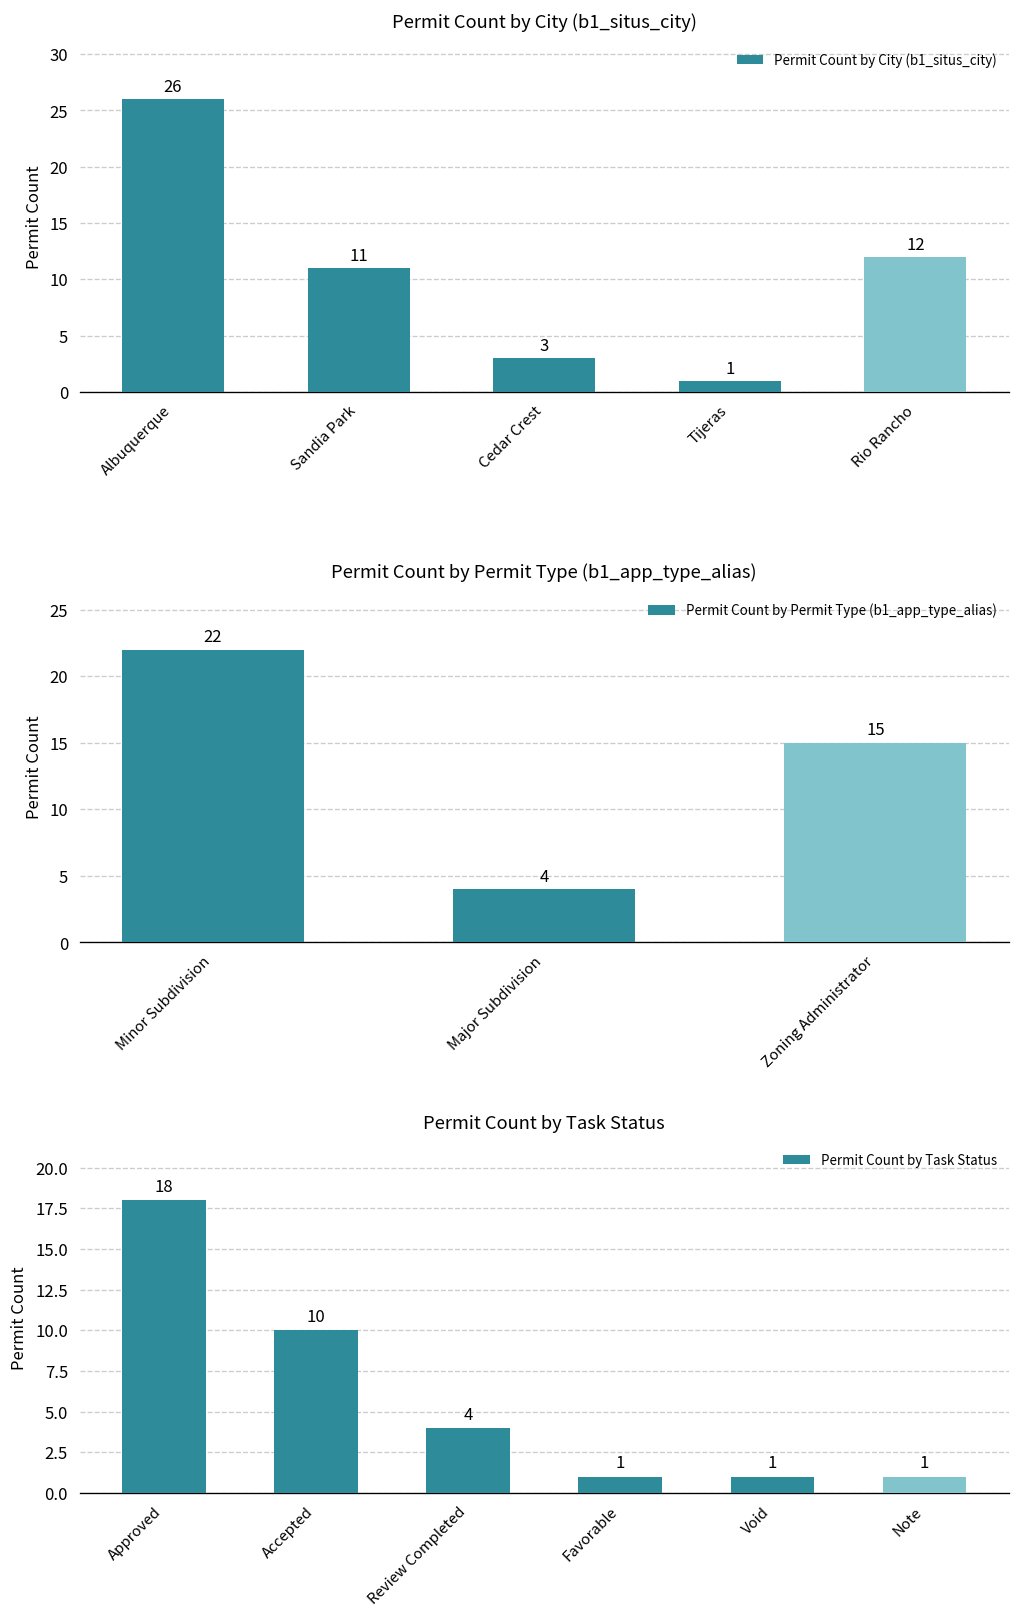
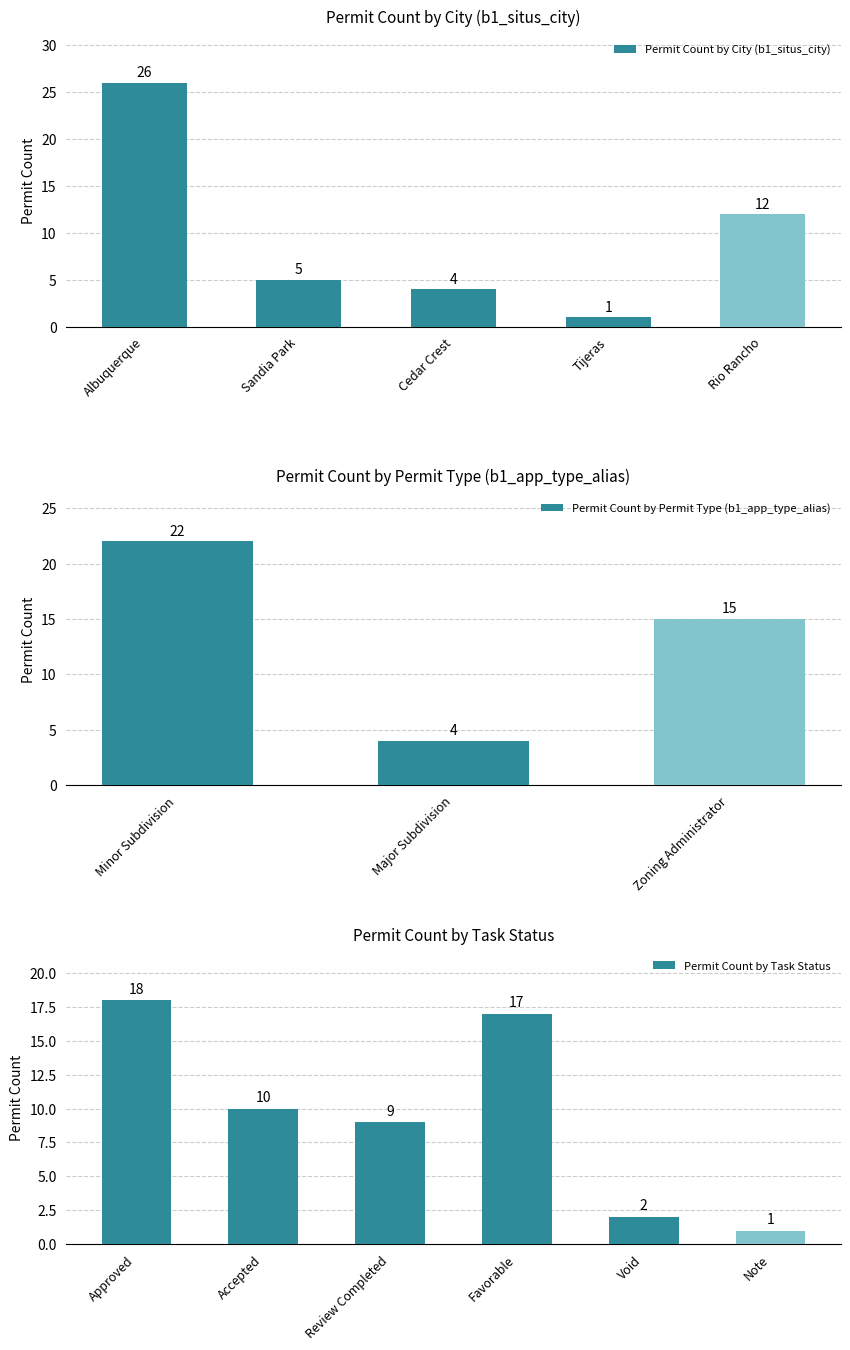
  {
    "Permit Count by City (b1_situs_city)": {
      "Albuquerque": 26,
-     "Sandia Park": 11,
-     "Cedar Crest": 3,
+     "Sandia Park": 5,
+     "Cedar Crest": 4,
      "Tijeras": 1,
      "Rio Rancho": 12
    },
    "Permit Count by Permit Type (b1_app_type_alias)": {
      "Minor Subdivision": 22,
      "Major Subdivision": 4,
      "Zoning Administrator": 15
    },
    "Permit Count by Task Status": {
      "Approved": 18,
      "Accepted": 10,
-     "Review Completed": 4,
-     "Favorable": 1,
-     "Void": 1,
+     "Review Completed": 9,
+     "Favorable": 17,
+     "Void": 2,
      "Note": 1
    }
  }
